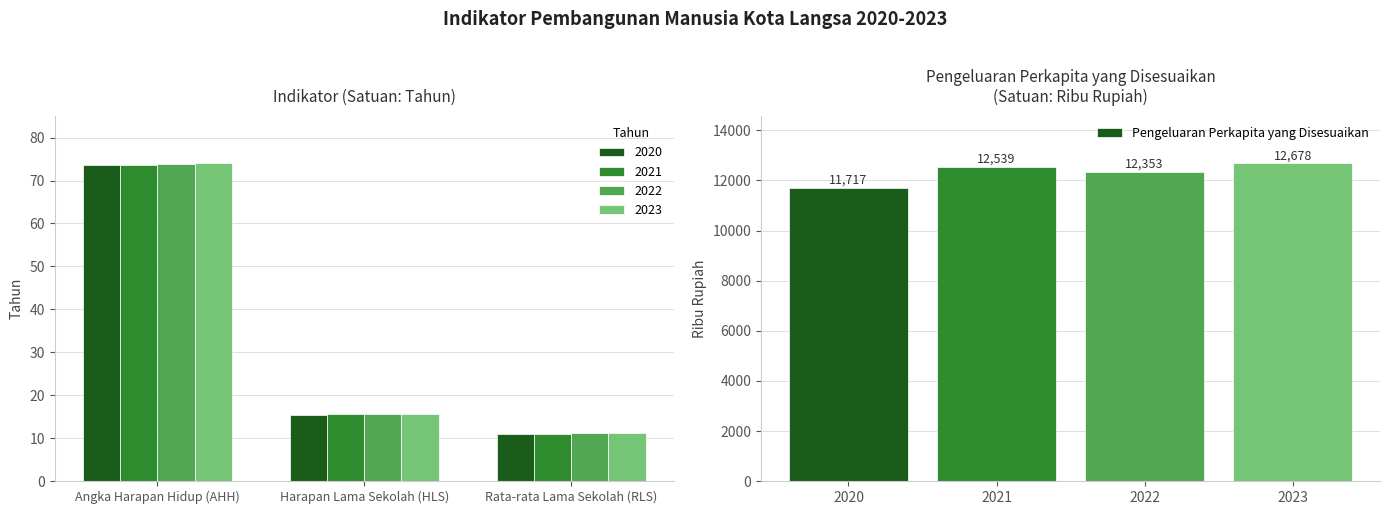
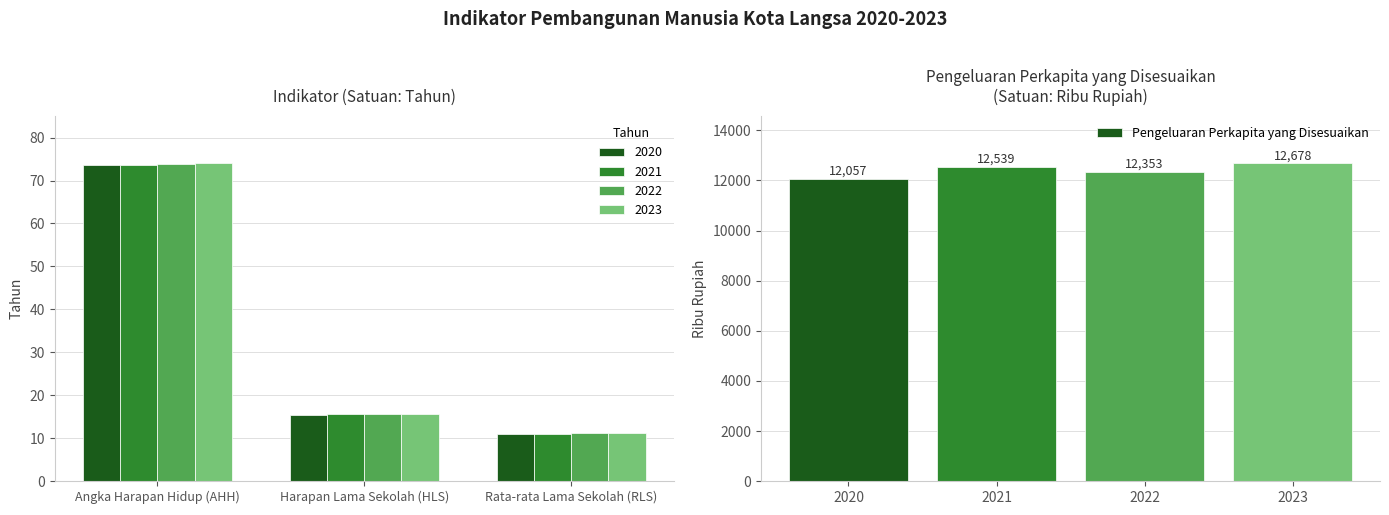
  {
    "Pengeluaran Perkapita yang Disesuaikan (Satuan: Ribu Rupiah)": {
-     "2020": "11,717",
+     "2020": "12,057",
      "2021": "12,539",
      "2022": "12,353",
      "2023": "12,678"
    }
  }
